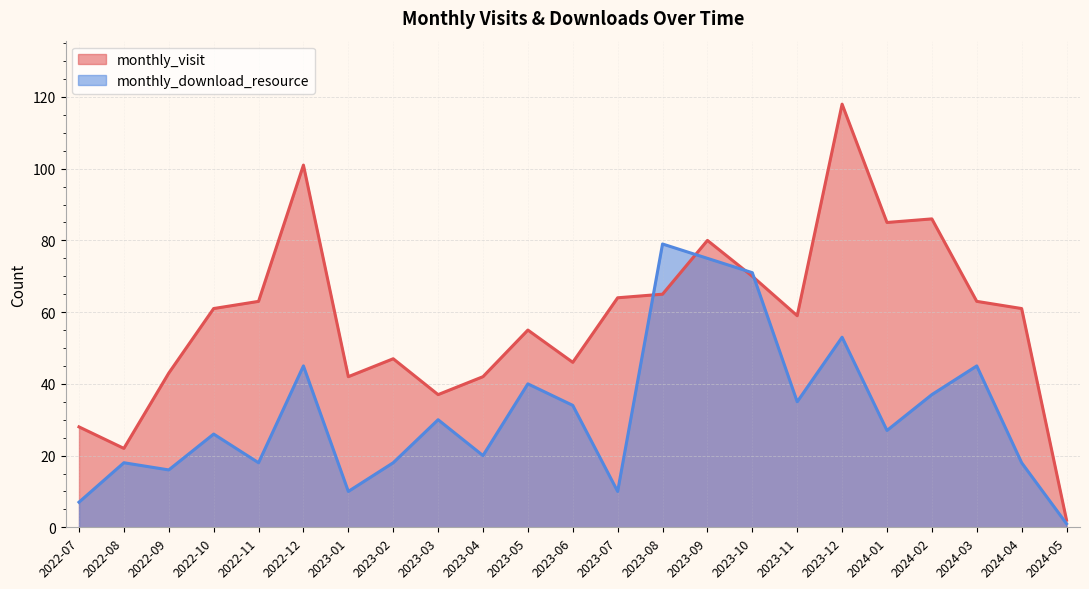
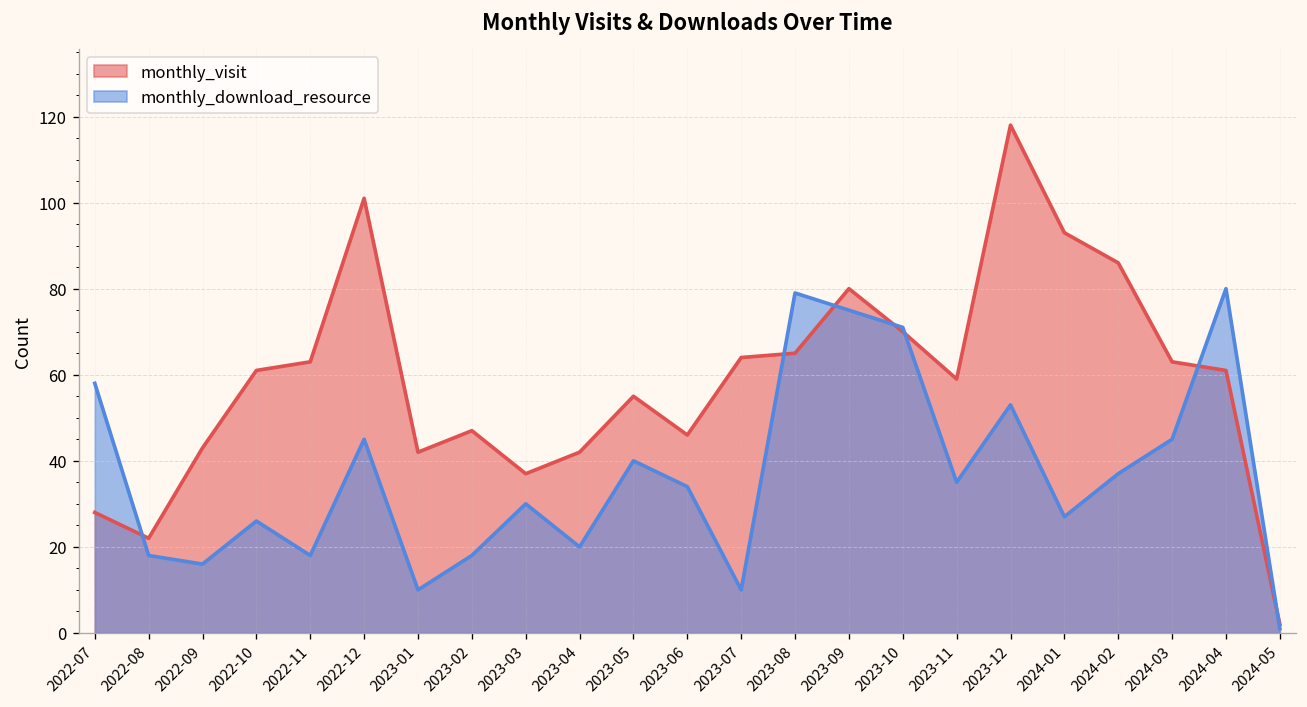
  {
    "monthly_visit": {
      "2022-07": 28,
      "2022-08": 22,
      "2022-09": 43,
      "2022-10": 61,
      "2022-11": 63,
      "2022-12": 101,
      "2023-01": 42,
      "2023-02": 47,
      "2023-03": 37,
      "2023-04": 42,
      "2023-05": 55,
      "2023-06": 46,
      "2023-07": 64,
      "2023-08": 65,
      "2023-09": 80,
      "2023-10": 70,
      "2023-11": 59,
      "2023-12": 118,
-     "2024-01": 85,
+     "2024-01": 93,
      "2024-02": 86,
      "2024-03": 63,
      "2024-04": 61,
      "2024-05": 2
    },
    "monthly_download_resource": {
-     "2022-07": 7,
+     "2022-07": 58,
      "2022-08": 18,
      "2022-09": 16,
      "2022-10": 26,
      "2022-11": 18,
      "2022-12": 45,
      "2023-01": 10,
      "2023-02": 18,
      "2023-03": 30,
      "2023-04": 20,
      "2023-05": 40,
      "2023-06": 34,
      "2023-07": 10,
      "2023-08": 79,
      "2023-09": 75,
      "2023-10": 71,
      "2023-11": 35,
      "2023-12": 53,
      "2024-01": 27,
      "2024-02": 37,
      "2024-03": 45,
-     "2024-04": 18,
+     "2024-04": 80,
      "2024-05": 1
    }
  }
